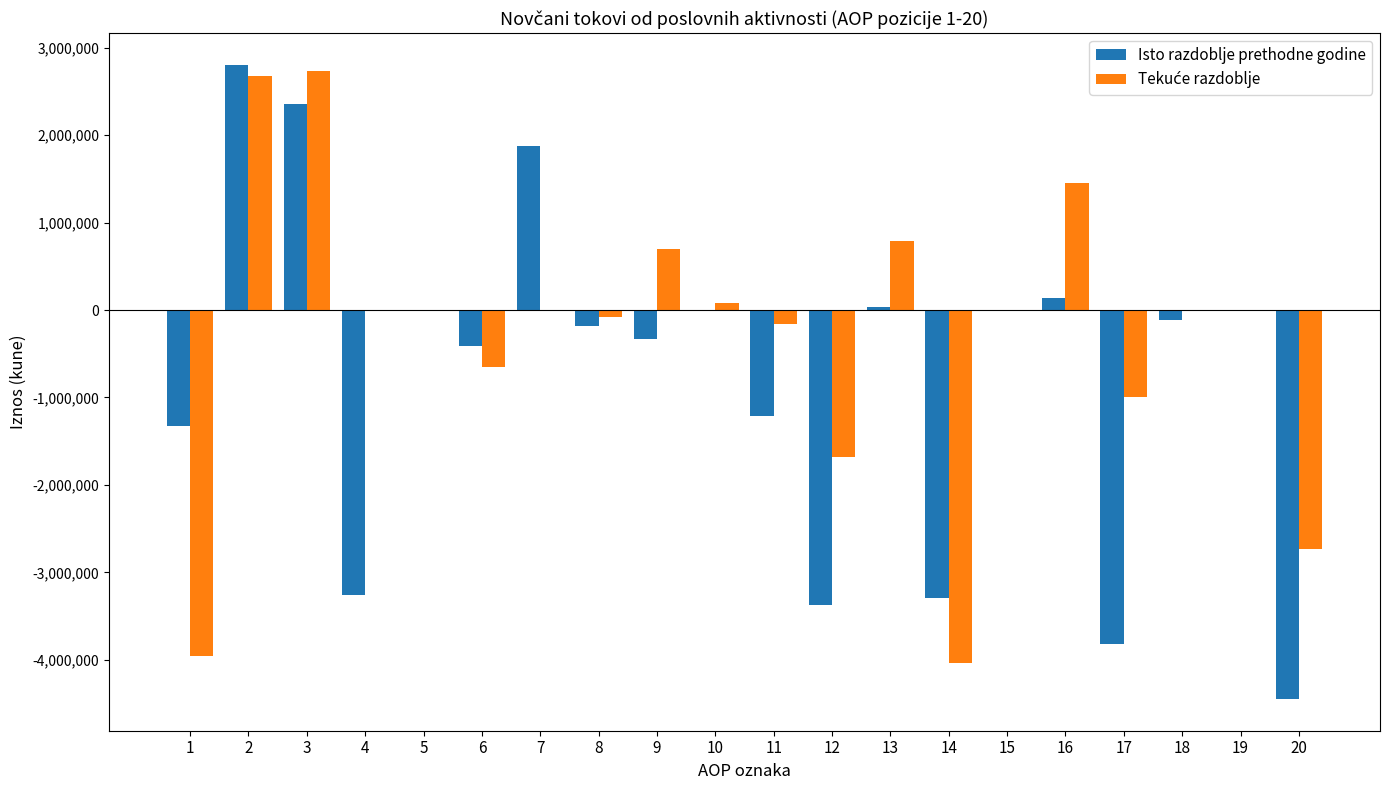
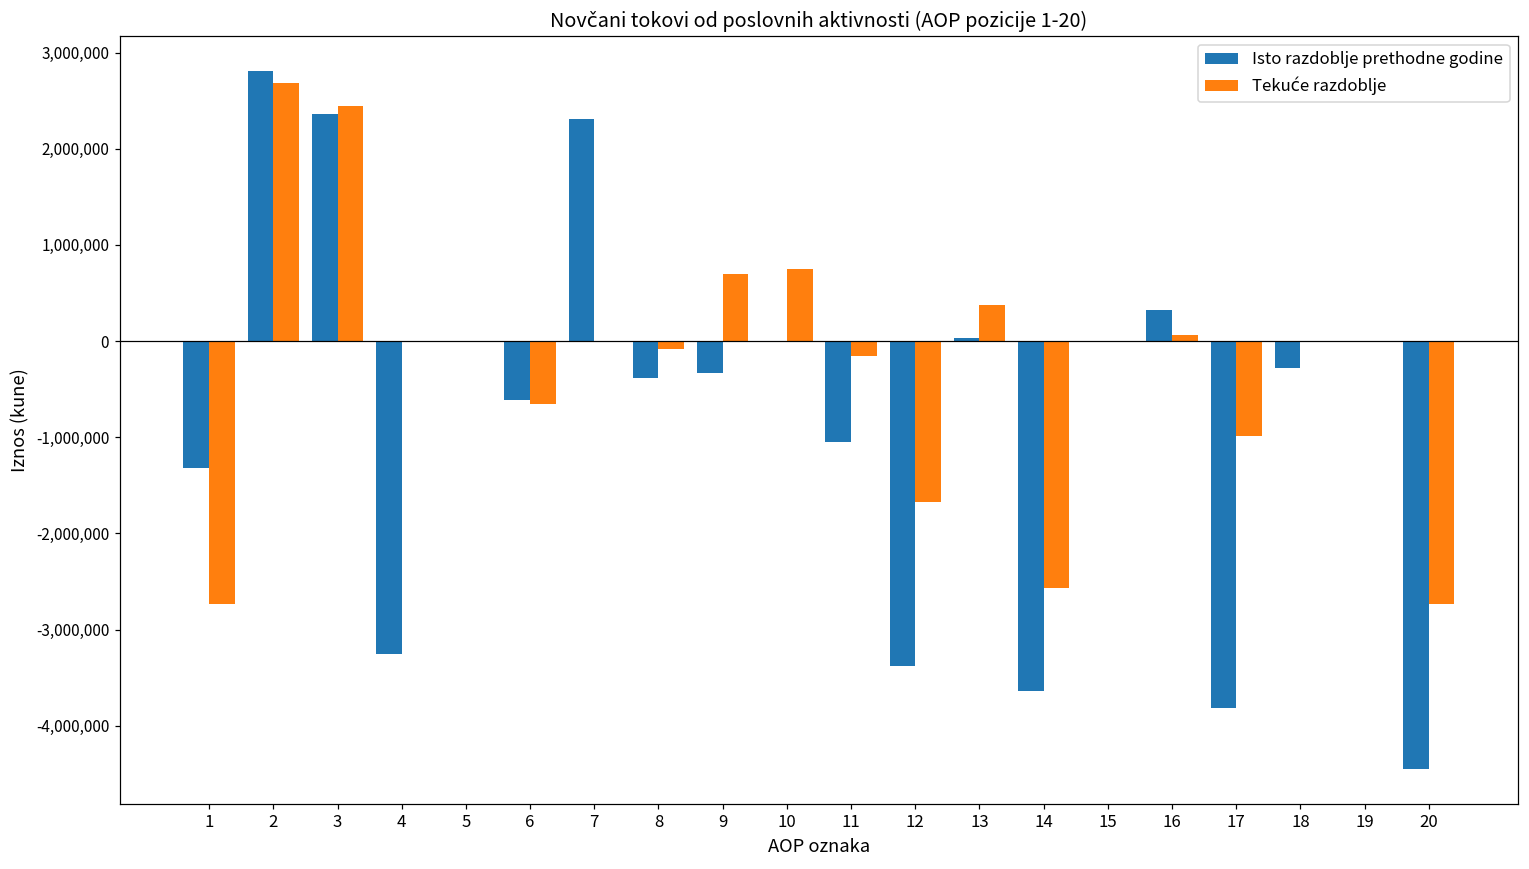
  {
    "Isto razdoblje prethodne godine": {
      "1": "-1,300,000",
      "2": "2,800,000",
      "3": "2,400,000",
      "4": "-3,300,000",
      "5": "0",
-     "6": "-400,000",
-     "7": "1,900,000",
-     "8": "-200,000",
+     "6": "-600,000",
+     "7": "2,300,000",
+     "8": "-400,000",
      "9": "-300,000",
      "10": "0",
-     "11": "-1,200,000",
+     "11": "-1,000,000",
      "12": "-3,400,000",
      "13": "0",
-     "14": "-3,300,000",
+     "14": "-3,600,000",
      "15": "0",
-     "16": "100,000",
+     "16": "300,000",
      "17": "-3,800,000",
-     "18": "-100,000",
+     "18": "-300,000",
      "19": "0",
      "20": "-4,400,000"
    },
    "Tekuće razdoblje": {
-     "1": "-4,000,000",
+     "1": "-2,700,000",
      "2": "2,700,000",
-     "3": "2,700,000",
+     "3": "2,400,000",
      "4": "0",
      "5": "0",
      "6": "-700,000",
      "7": "0",
      "8": "-100,000",
      "9": "700,000",
-     "10": "100,000",
+     "10": "700,000",
      "11": "-200,000",
      "12": "-1,700,000",
-     "13": "800,000",
-     "14": "-4,000,000",
+     "13": "400,000",
+     "14": "-2,600,000",
      "15": "0",
-     "16": "1,500,000",
+     "16": "100,000",
      "17": "-1,000,000",
      "18": "0",
      "19": "0",
      "20": "-2,700,000"
    }
  }
